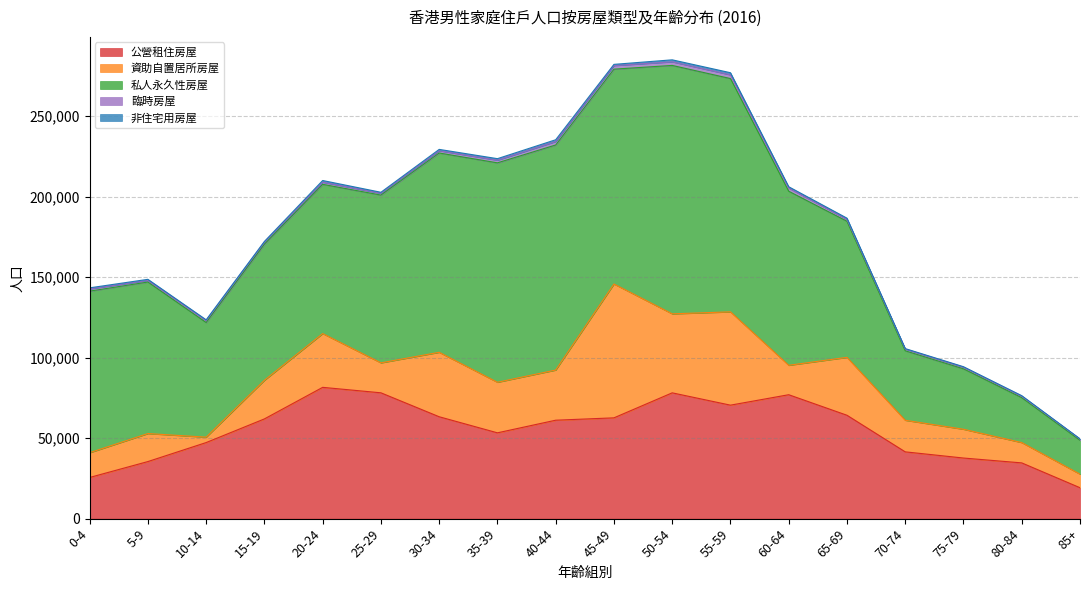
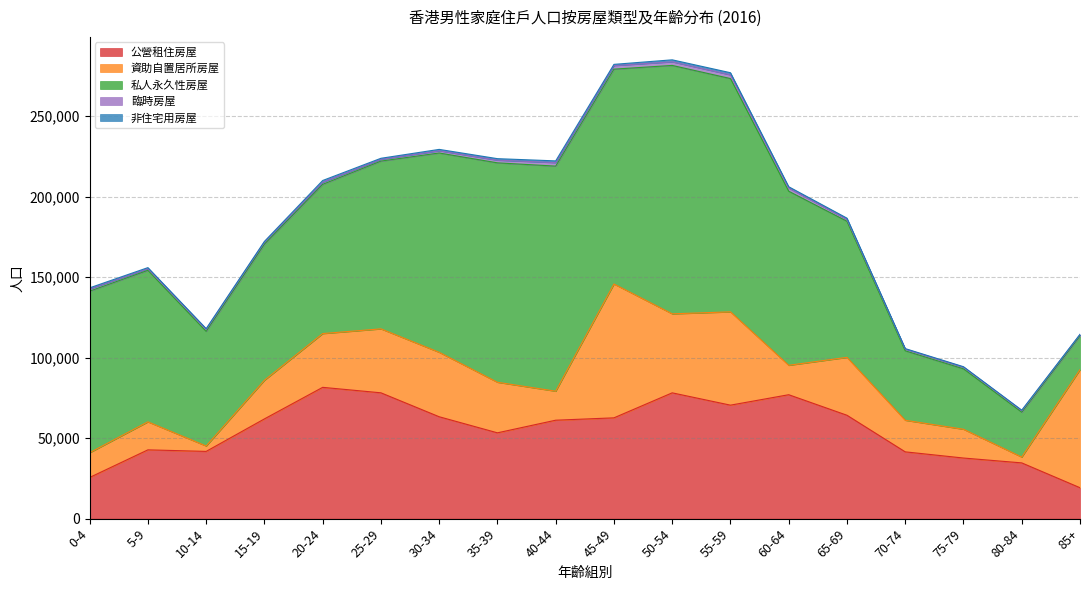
  {
    "公營租住房屋": {
      "0-4": "26,000",
-     "5-9": "35,000",
-     "10-14": "47,000",
+     "5-9": "43,000",
+     "10-14": "42,000",
      "15-19": "62,000",
      "20-24": "82,000",
      "25-29": "78,000",
      "30-34": "63,000",
      "35-39": "53,000",
      "40-44": "61,000",
      "45-49": "63,000",
      "50-54": "78,000",
      "55-59": "70,000",
      "60-64": "77,000",
      "65-69": "64,000",
      "70-74": "41,000",
      "75-79": "38,000",
      "80-84": "35,000",
      "85+": "19,000"
    },
    "資助自置居所房屋": {
      "0-4": "15,000",
      "5-9": "17,000",
      "10-14": "3,000",
      "15-19": "24,000",
      "20-24": "33,000",
-     "25-29": "19,000",
+     "25-29": "40,000",
      "30-34": "40,000",
      "35-39": "31,000",
-     "40-44": "31,000",
+     "40-44": "18,000",
      "45-49": "83,000",
      "50-54": "49,000",
      "55-59": "58,000",
      "60-64": "18,000",
      "65-69": "36,000",
      "70-74": "20,000",
      "75-79": "18,000",
-     "80-84": "13,000",
-     "85+": "8,000"
+     "80-84": "4,000",
+     "85+": "73,000"
    },
    "私人永久性房屋": {
      "35-39": "136,000",
      "40-44": "140,000",
      "45-49": "133,000",
      "50-54": "154,000",
      "55-59": "145,000",
      "60-64": "108,000"
    }
  }
